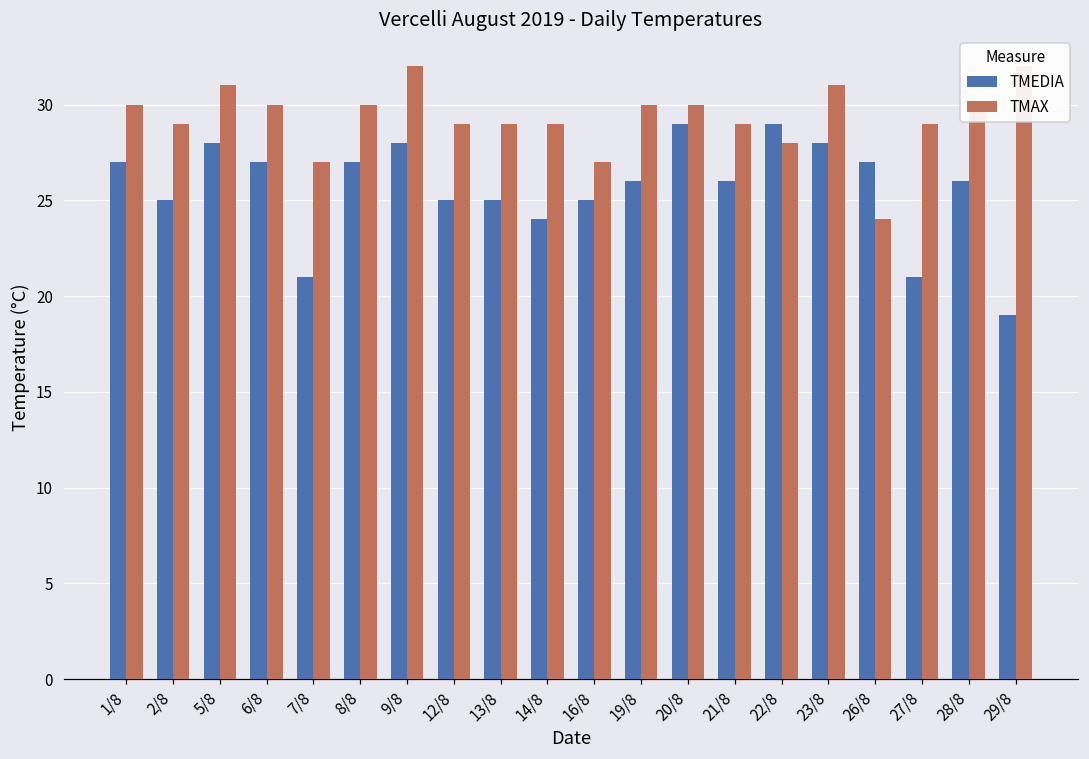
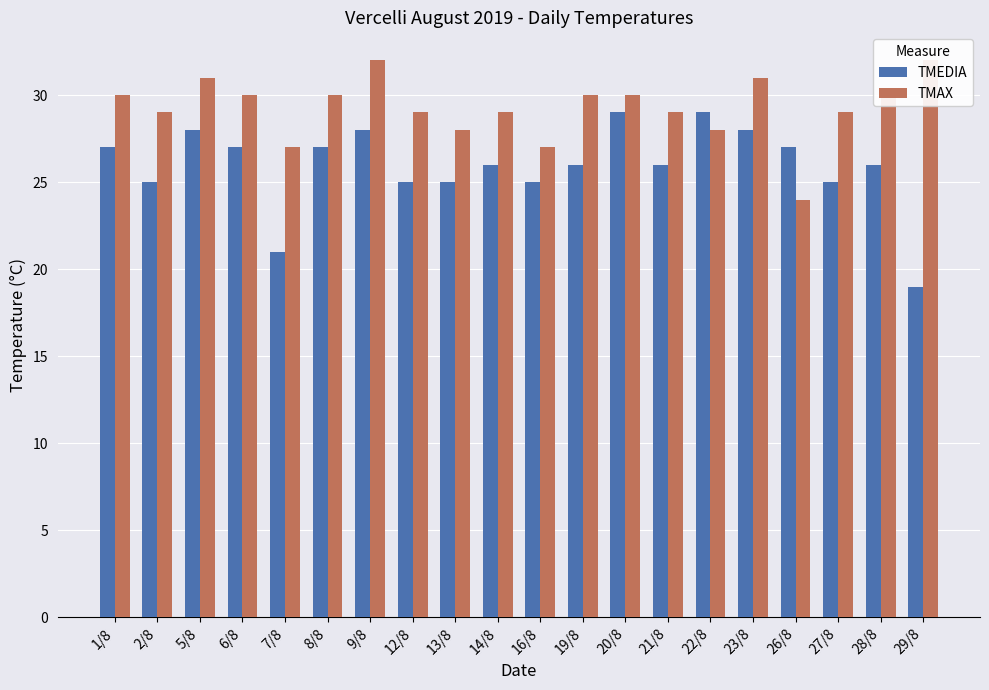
  {
    "TMEDIA": {
      "1/8": 27,
      "2/8": 25,
      "5/8": 28,
      "6/8": 27,
      "7/8": 21,
      "8/8": 27,
      "9/8": 28,
      "12/8": 25,
      "13/8": 25,
-     "14/8": 24,
+     "14/8": 26,
      "16/8": 25,
      "19/8": 26,
      "20/8": 29,
      "21/8": 26,
      "22/8": 29,
      "23/8": 28,
      "26/8": 27,
-     "27/8": 21,
+     "27/8": 25,
      "28/8": 26,
      "29/8": 19
    },
    "TMAX": {
      "1/8": 30,
      "2/8": 29,
      "5/8": 31,
      "6/8": 30,
      "7/8": 27,
      "8/8": 30,
      "9/8": 32,
      "12/8": 29,
-     "13/8": 29,
+     "13/8": 28,
      "14/8": 29,
      "16/8": 27,
      "19/8": 30,
      "20/8": 30,
      "21/8": 29,
      "22/8": 28,
      "23/8": 31,
      "26/8": 24,
      "27/8": 29
    }
  }
